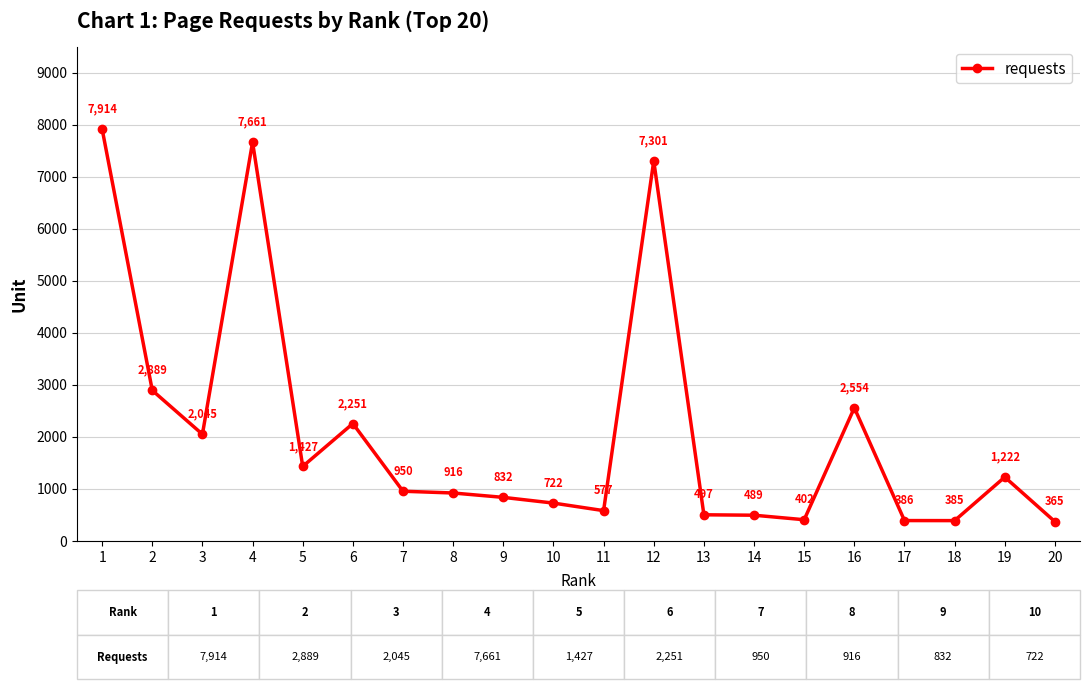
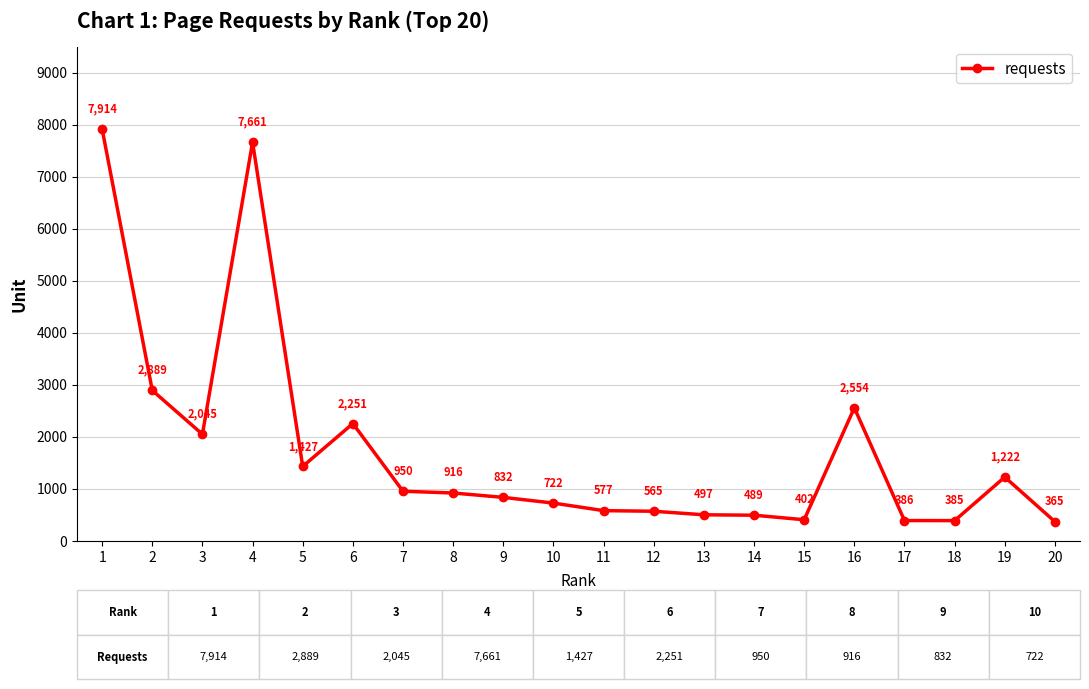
  {
    "1": "7,914",
    "2": "2,889",
    "3": "2,045",
    "4": "7,661",
    "5": "1,427",
    "6": "2,251",
    "7": "950",
    "8": "916",
    "9": "832",
    "10": "722",
    "11": "577",
-   "12": "7,301",
+   "12": "565",
    "13": "497",
    "14": "489",
    "15": "402",
    "16": "2,554",
    "17": "386",
    "18": "385",
    "19": "1,222",
    "20": "365"
  }
